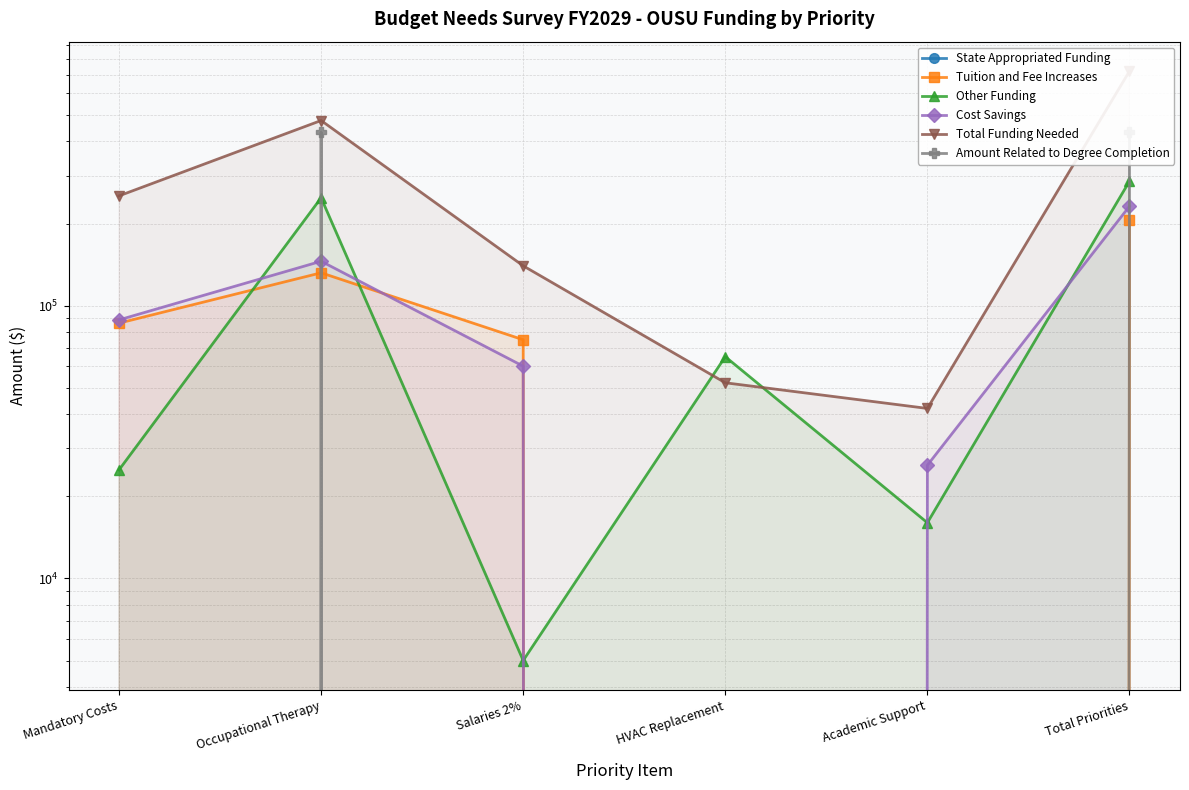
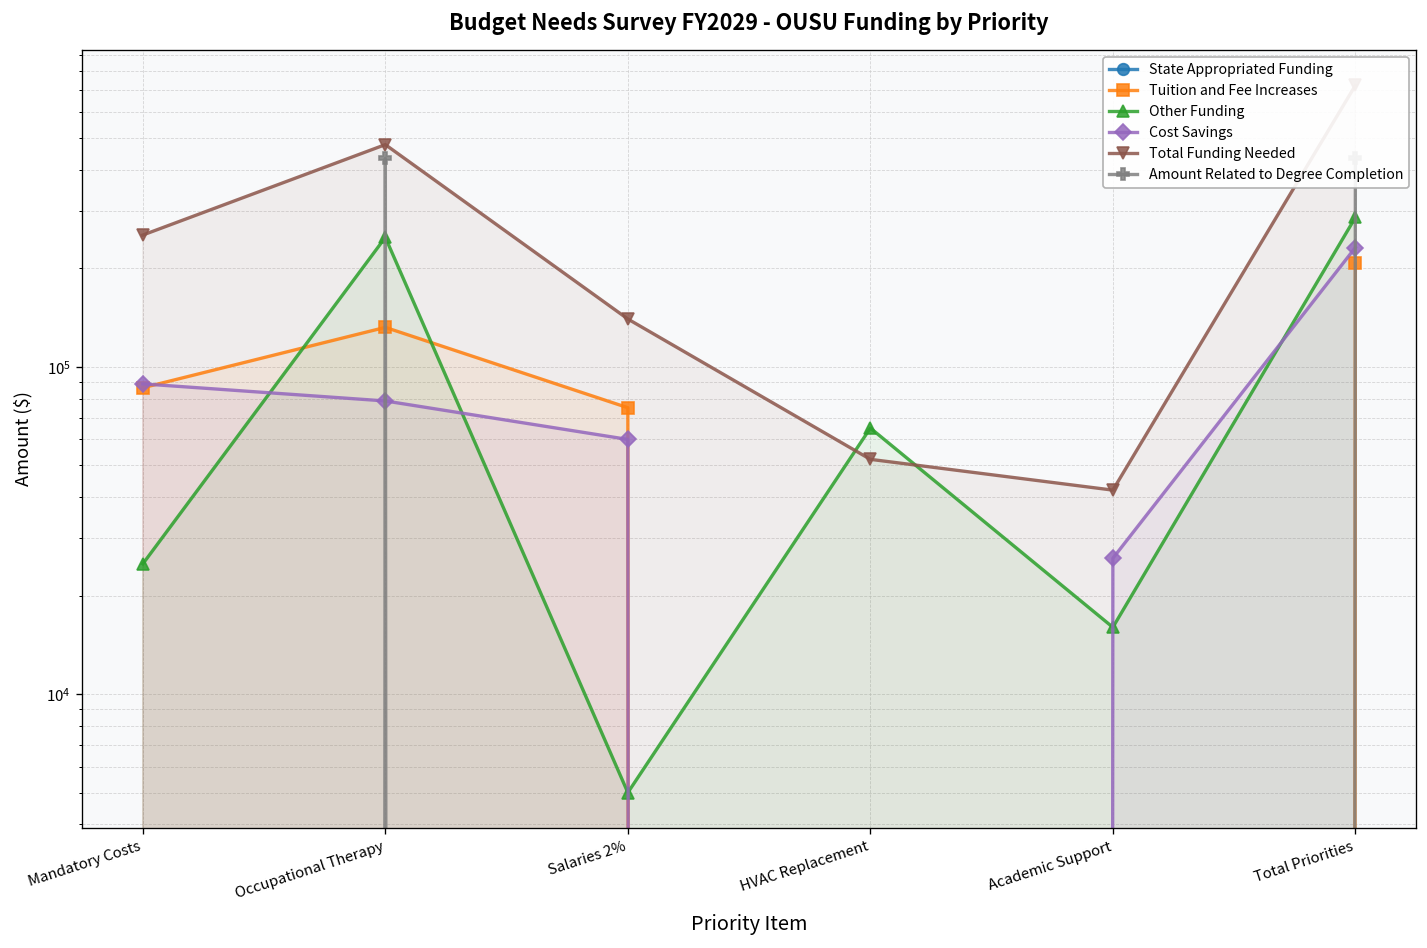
  {
    "Tuition and Fee Increases": {
      "Mandatory Costs": 86000,
      "Occupational Therapy": 130000,
      "Salaries 2%": 75000,
      "Total Priorities": 210000
    },
    "Other Funding": {
      "Mandatory Costs": 25000,
      "Occupational Therapy": 250000,
      "Salaries 2%": 5000,
      "HVAC Replacement": 65000,
      "Academic Support": 16000,
      "Total Priorities": 290000
    },
    "Cost Savings": {
      "Mandatory Costs": 89000,
-     "Occupational Therapy": 150000,
+     "Occupational Therapy": 79000,
      "Salaries 2%": 60000,
      "Academic Support": 26000,
      "Total Priorities": 230000
    },
    "Total Funding Needed": {
      "Mandatory Costs": 250000,
      "Occupational Therapy": 480000,
      "Salaries 2%": 140000,
      "HVAC Replacement": 52000,
      "Academic Support": 42000
    },
    "Amount Related to Degree Completion": {
      "Occupational Therapy": 430000
    }
  }
